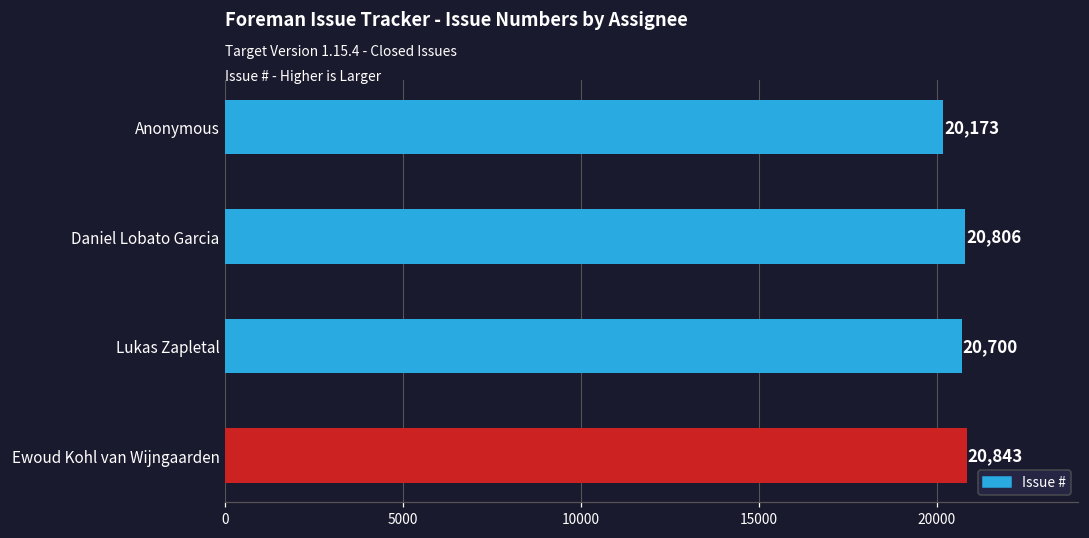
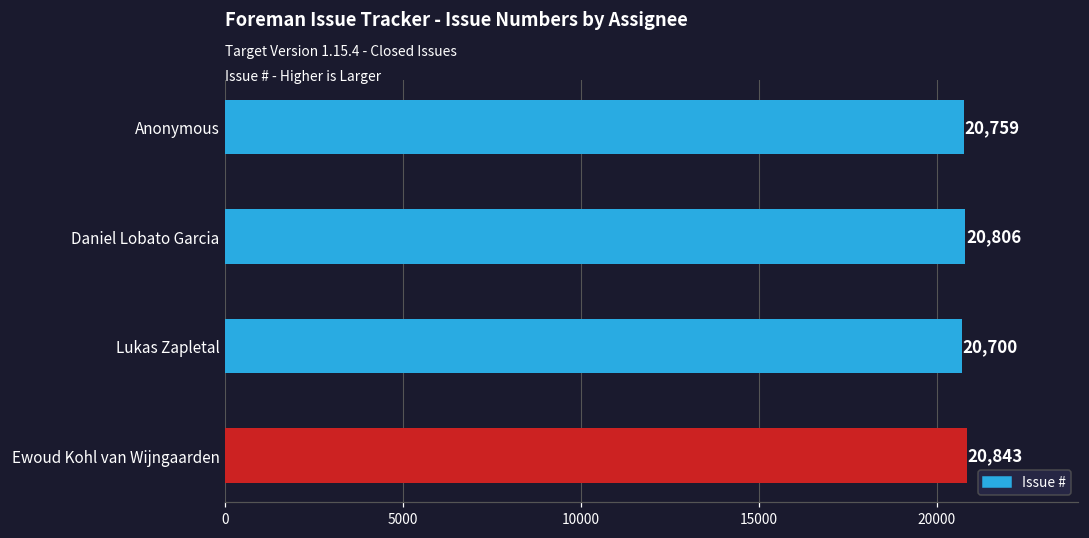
  {
-   "Anonymous": "20,173",
+   "Anonymous": "20,759",
    "Daniel Lobato Garcia": "20,806",
    "Lukas Zapletal": "20,700",
    "Ewoud Kohl van Wijngaarden": "20,843"
  }
